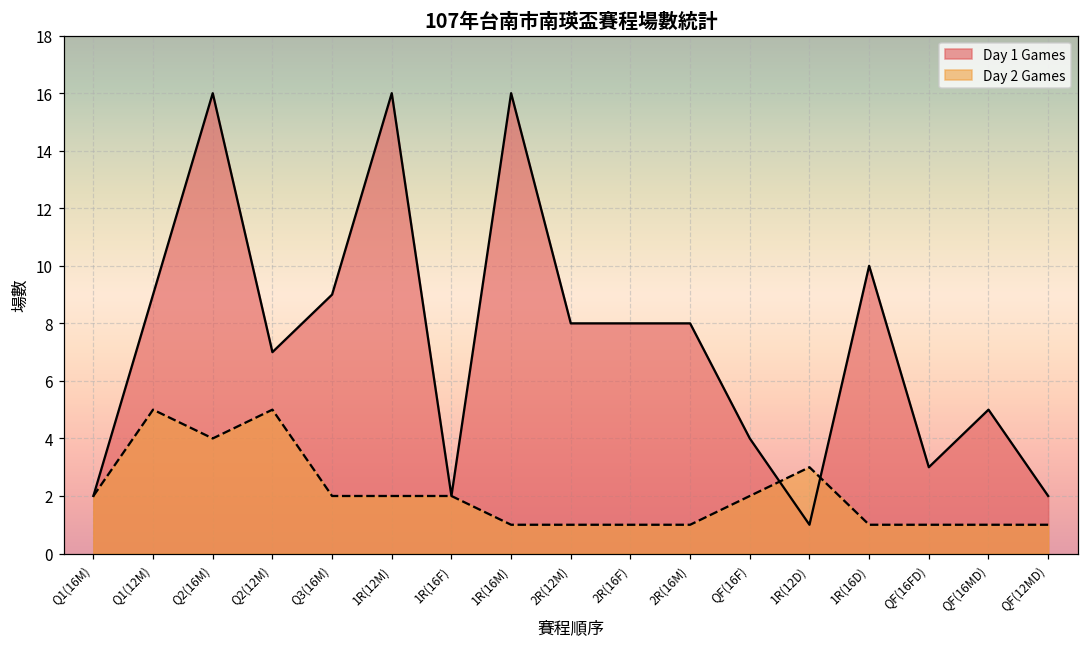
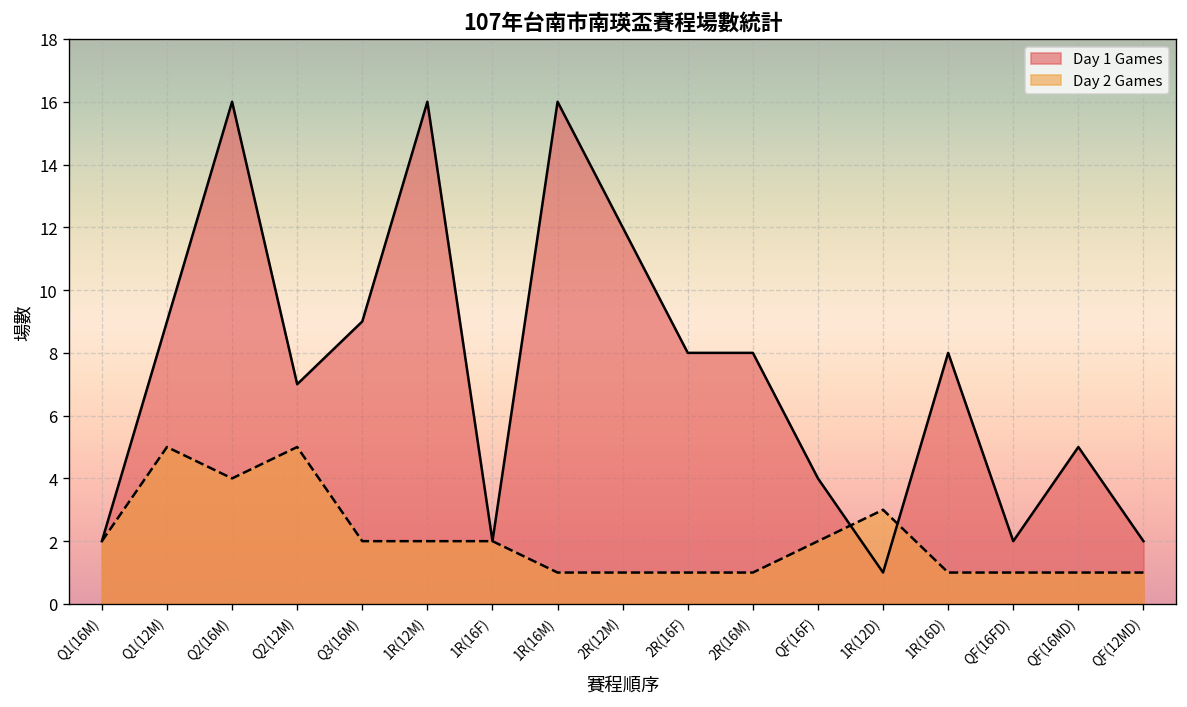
  {
    "Day 1 Games": {
      "Q1(12M)": 9,
      "Q2(16M)": 16,
      "Q2(12M)": 7,
      "Q3(16M)": 9,
      "1R(12M)": 16,
      "1R(16M)": 16,
-     "2R(12M)": 8,
+     "2R(12M)": 12,
      "2R(16F)": 8,
      "2R(16M)": 8,
      "QF(16F)": 4,
      "1R(12D)": 1,
-     "1R(16D)": 10,
-     "QF(16FD)": 3,
+     "1R(16D)": 8,
+     "QF(16FD)": 2,
      "QF(16MD)": 5,
      "QF(12MD)": 2
    },
    "Day 2 Games": {
      "Q1(12M)": 5,
      "Q2(16M)": 4,
      "Q2(12M)": 5,
      "Q3(16M)": 2,
      "1R(12M)": 2,
      "1R(16M)": 1,
      "2R(12M)": 1,
      "2R(16F)": 1,
      "2R(16M)": 1,
      "QF(16F)": 2,
      "1R(12D)": 3,
      "1R(16D)": 1,
      "QF(16FD)": 1,
      "QF(16MD)": 1,
      "QF(12MD)": 1
    }
  }
